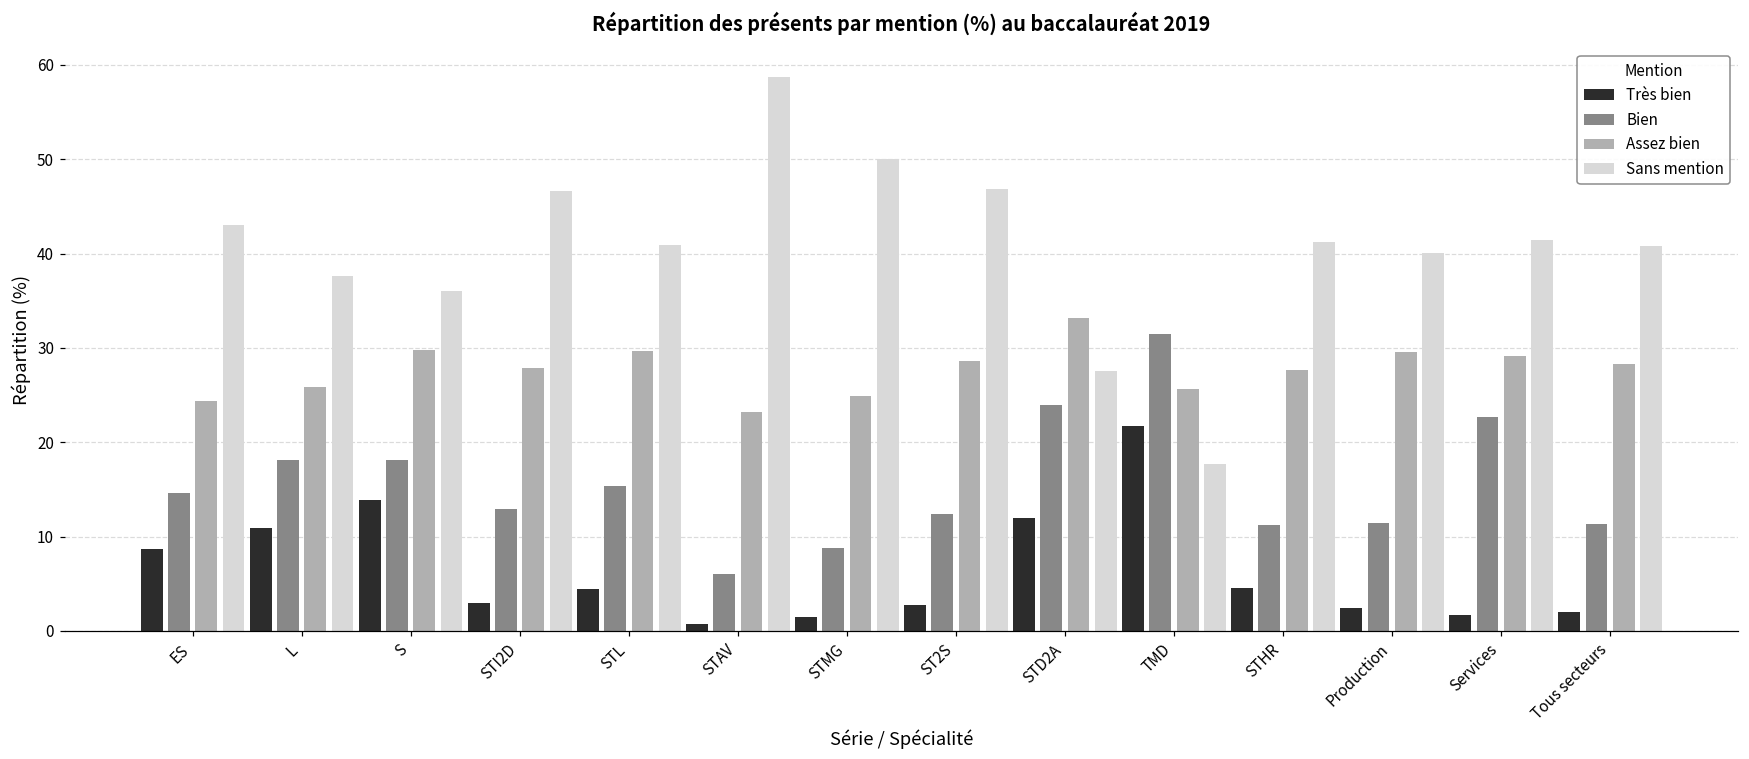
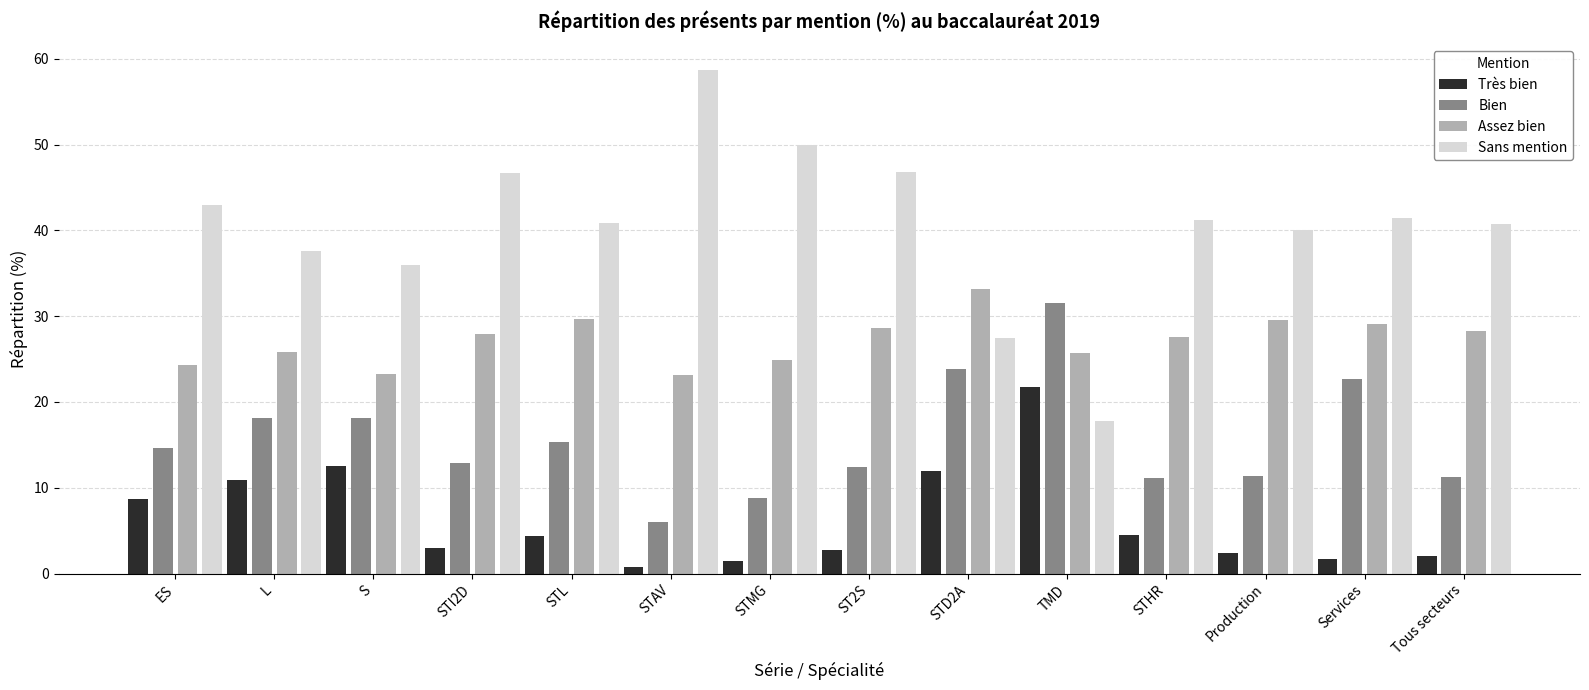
  {
    "Très bien": {
      "ES": 9,
      "L": 11,
-     "S": 14,
+     "S": 13,
      "STI2D": 3,
      "STL": 4,
      "STAV": 1,
      "STMG": 2,
      "ST2S": 3,
      "STD2A": 12,
      "TMD": 22,
      "STHR": 5,
      "Production": 2,
      "Services": 2,
      "Tous secteurs": 2
    },
    "Bien": {
      "ES": 15,
      "L": 18,
      "S": 18,
      "STI2D": 13,
      "STL": 15,
      "STAV": 6,
      "STMG": 9,
      "ST2S": 12,
      "STD2A": 24,
      "TMD": 32,
      "STHR": 11,
      "Production": 11,
      "Services": 23,
      "Tous secteurs": 11
    },
    "Assez bien": {
      "ES": 24,
      "L": 26,
-     "S": 30,
+     "S": 23,
      "STI2D": 28,
      "STL": 30,
      "STAV": 23,
      "STMG": 25,
      "ST2S": 29,
      "STD2A": 33,
      "TMD": 26,
      "STHR": 28,
      "Production": 30,
      "Services": 29,
      "Tous secteurs": 28
    },
    "Sans mention": {
      "ES": 43,
      "L": 38,
      "S": 36,
      "STI2D": 47,
      "STL": 41,
      "STAV": 59,
      "STMG": 50,
      "ST2S": 47,
      "STD2A": 28,
      "TMD": 18,
      "STHR": 41,
      "Production": 40,
      "Services": 41,
      "Tous secteurs": 41
    }
  }
